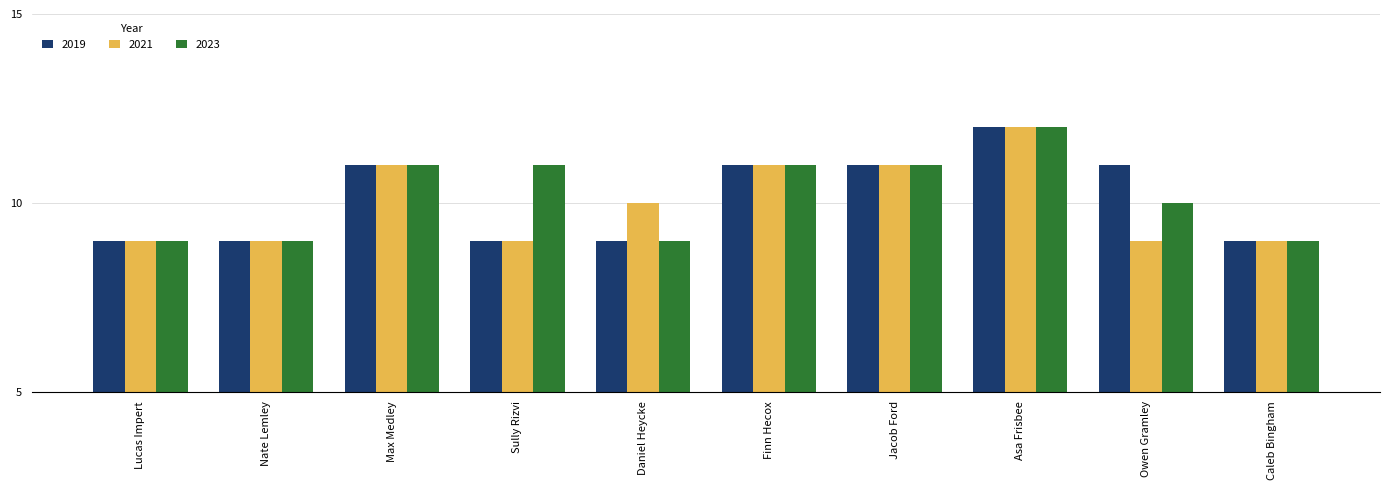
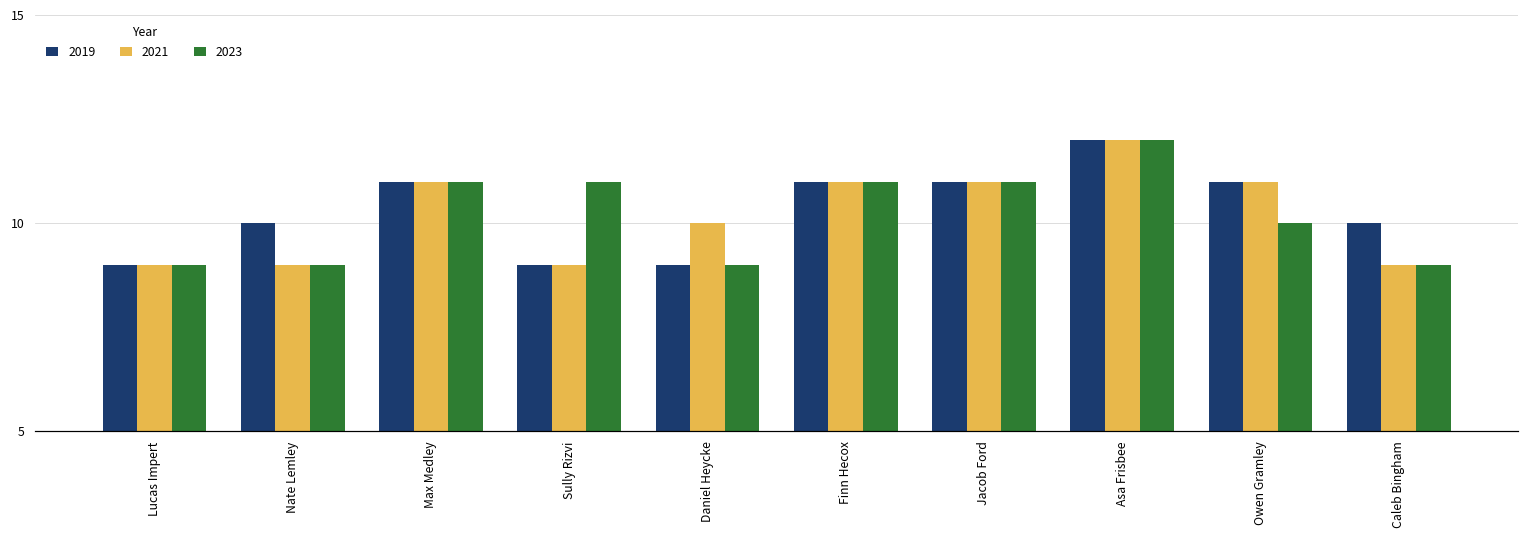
  {
    "2019": {
      "Lucas Impert": 9,
-     "Nate Lemley": 9,
+     "Nate Lemley": 10,
      "Max Medley": 11,
      "Sully Rizvi": 9,
      "Daniel Heycke": 9,
      "Finn Hecox": 11,
      "Jacob Ford": 11,
      "Asa Frisbee": 12,
      "Owen Gramley": 11,
-     "Caleb Bingham": 9
+     "Caleb Bingham": 10
    },
    "2021": {
      "Lucas Impert": 9,
      "Nate Lemley": 9,
      "Max Medley": 11,
      "Sully Rizvi": 9,
      "Daniel Heycke": 10,
      "Finn Hecox": 11,
      "Jacob Ford": 11,
      "Asa Frisbee": 12,
-     "Owen Gramley": 9,
+     "Owen Gramley": 11,
      "Caleb Bingham": 9
    },
    "2023": {
      "Lucas Impert": 9,
      "Nate Lemley": 9,
      "Max Medley": 11,
      "Sully Rizvi": 11,
      "Daniel Heycke": 9,
      "Finn Hecox": 11,
      "Jacob Ford": 11,
      "Asa Frisbee": 12,
      "Owen Gramley": 10,
      "Caleb Bingham": 9
    }
  }
